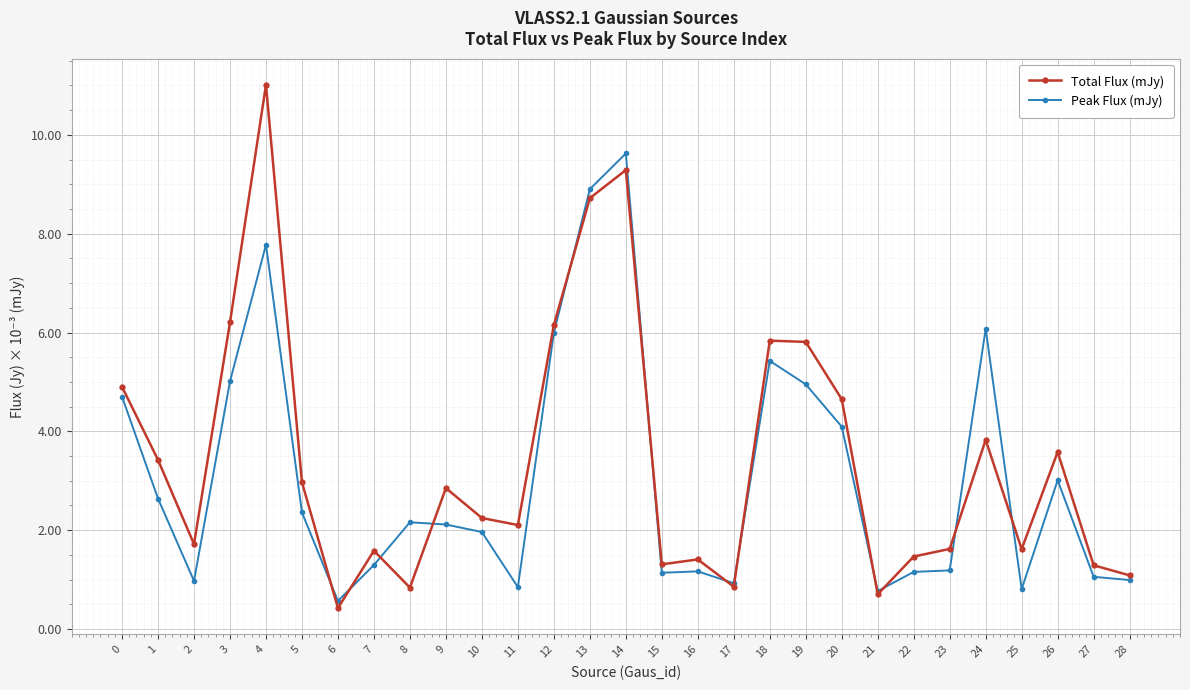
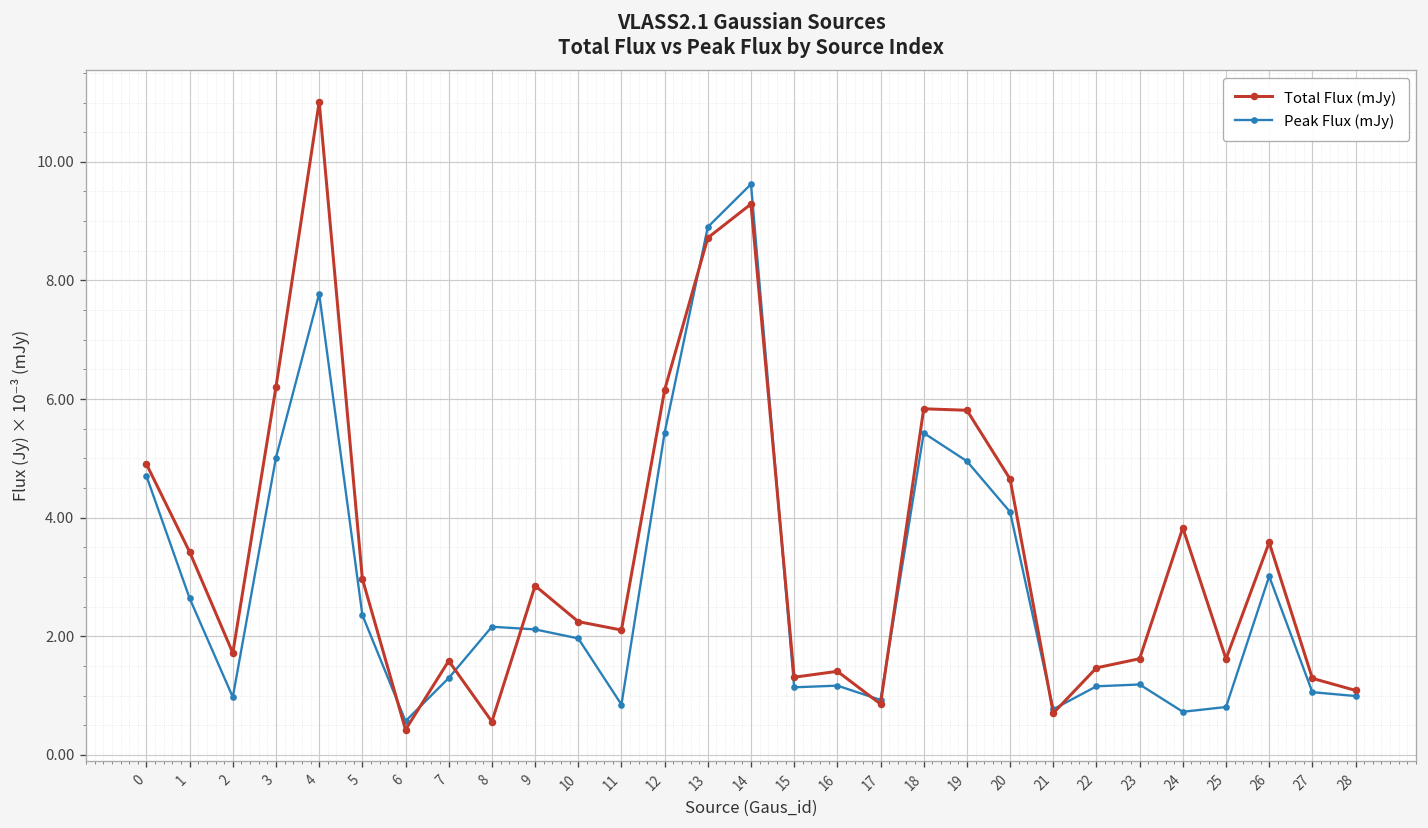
  {
    "Total Flux (mJy)": {
      "0": 4.9,
      "1": 3.4,
      "2": 1.7,
      "3": 6.2,
      "4": 11.0,
      "5": 3.0,
      "6": 0.4,
      "7": 1.6,
-     "8": 0.8,
+     "8": 0.6,
      "9": 2.9,
      "10": 2.2,
      "11": 2.1,
      "12": 6.2,
      "13": 8.7,
      "14": 9.3,
      "15": 1.3,
      "16": 1.4,
      "17": 0.9,
      "18": 5.8,
      "19": 5.8,
      "20": 4.7,
      "21": 0.7,
      "22": 1.5,
      "23": 1.6,
      "24": 3.8,
      "25": 1.6,
      "26": 3.6,
      "27": 1.3,
      "28": 1.1
    },
    "Peak Flux (mJy)": {
      "0": 4.7,
      "1": 2.6,
      "2": 1.0,
      "3": 5.0,
      "4": 7.8,
      "5": 2.4,
      "6": 0.6,
      "7": 1.3,
      "8": 2.2,
      "9": 2.1,
      "10": 2.0,
      "11": 0.8,
-     "12": 6.0,
+     "12": 5.4,
      "13": 8.9,
      "14": 9.6,
      "15": 1.1,
      "16": 1.2,
      "17": 0.9,
      "18": 5.4,
      "19": 5.0,
      "20": 4.1,
      "21": 0.8,
      "22": 1.2,
      "23": 1.2,
-     "24": 6.1,
+     "24": 0.7,
      "25": 0.8,
      "26": 3.0,
      "27": 1.1,
      "28": 1.0
    }
  }
